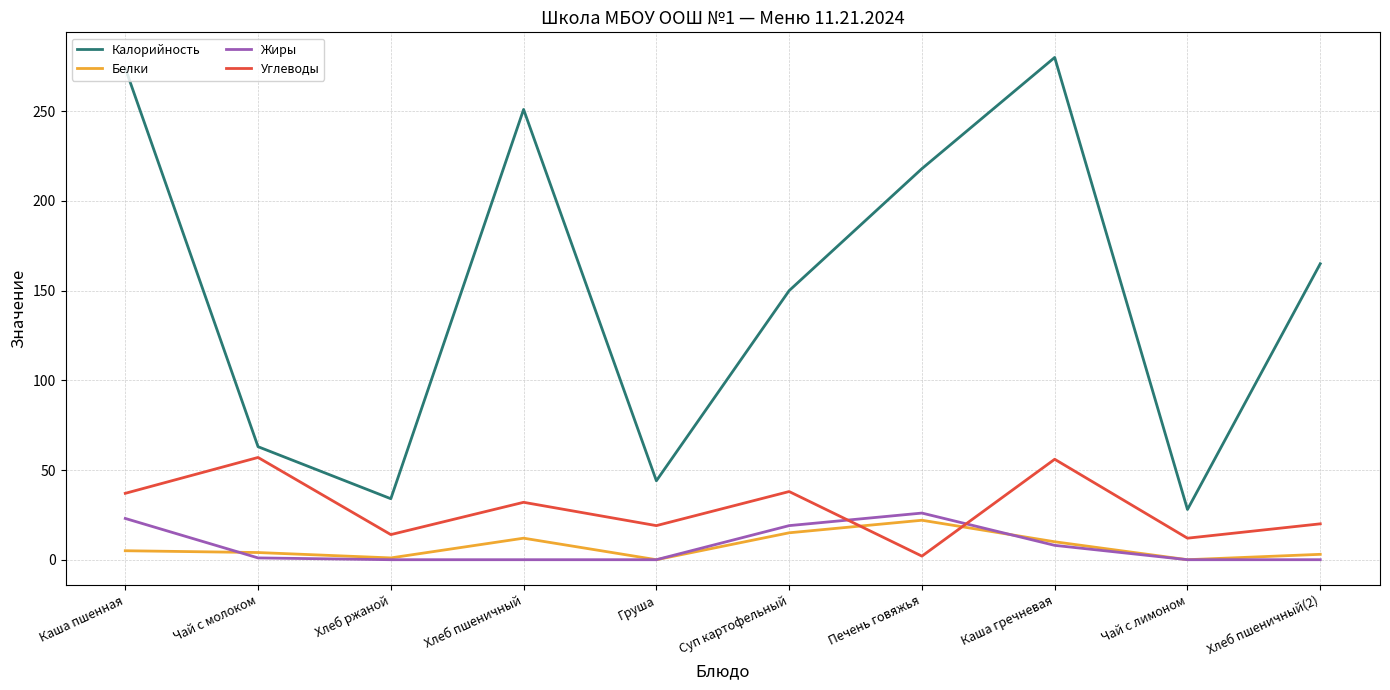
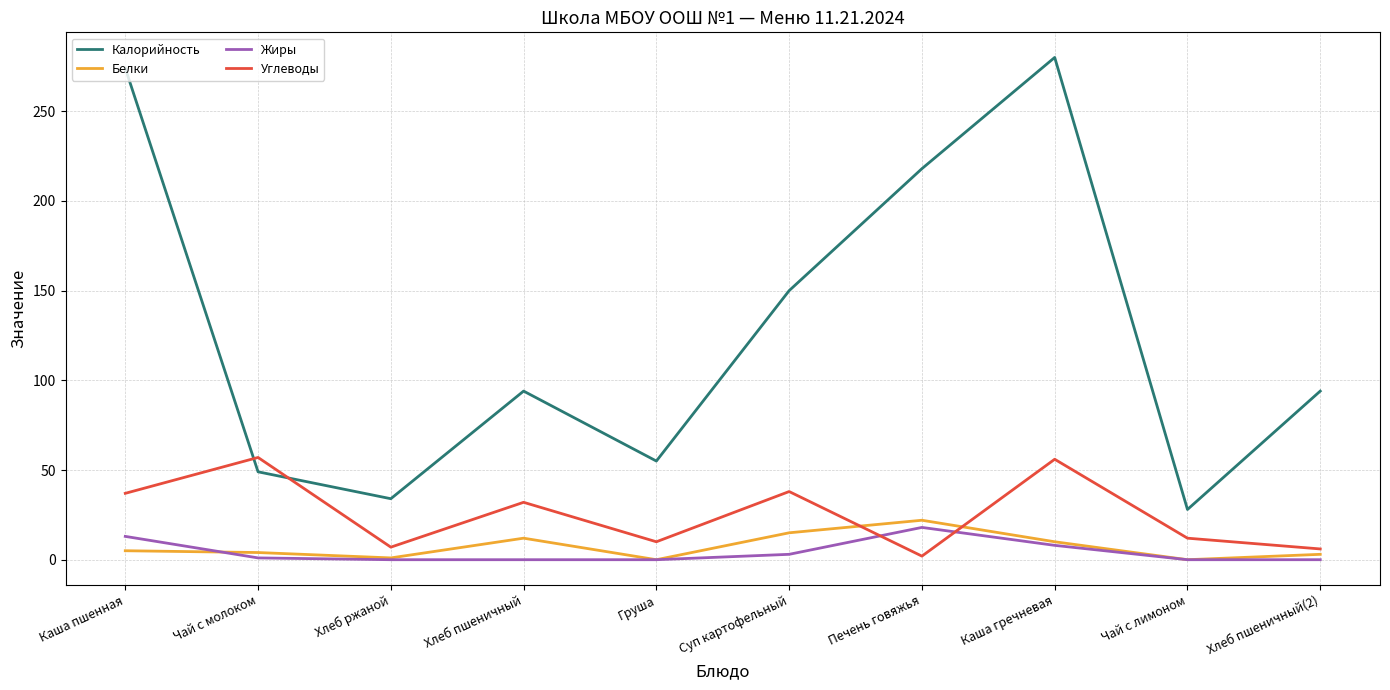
  {
    "Калорийность": {
-     "Чай с молоком": 63,
+     "Чай с молоком": 49,
      "Хлеб ржаной": 34,
-     "Хлеб пшеничный": 251,
-     "Груша": 44,
+     "Хлеб пшеничный": 94,
+     "Груша": 55,
      "Суп картофельный": 150,
      "Печень говяжья": 218,
      "Каша гречневая": 280,
      "Чай с лимоном": 28,
-     "Хлеб пшеничный(2)": 165
+     "Хлеб пшеничный(2)": 94
    },
    "Белки": {
      "Каша пшенная": 5,
      "Чай с молоком": 4,
      "Хлеб пшеничный": 12,
      "Суп картофельный": 15,
      "Печень говяжья": 22,
      "Каша гречневая": 10,
      "Хлеб пшеничный(2)": 3
    },
    "Жиры": {
-     "Каша пшенная": 23,
+     "Каша пшенная": 13,
      "Чай с молоком": 1,
      "Хлеб пшеничный": 0,
-     "Суп картофельный": 19,
-     "Печень говяжья": 26,
+     "Суп картофельный": 3,
+     "Печень говяжья": 18,
      "Каша гречневая": 8,
      "Хлеб пшеничный(2)": 0
    },
    "Углеводы": {
      "Каша пшенная": 37,
      "Чай с молоком": 57,
-     "Хлеб ржаной": 14,
+     "Хлеб ржаной": 7,
      "Хлеб пшеничный": 32,
-     "Груша": 19,
+     "Груша": 10,
      "Суп картофельный": 38,
      "Печень говяжья": 2,
      "Каша гречневая": 56,
      "Чай с лимоном": 12,
-     "Хлеб пшеничный(2)": 20
+     "Хлеб пшеничный(2)": 6
    }
  }
